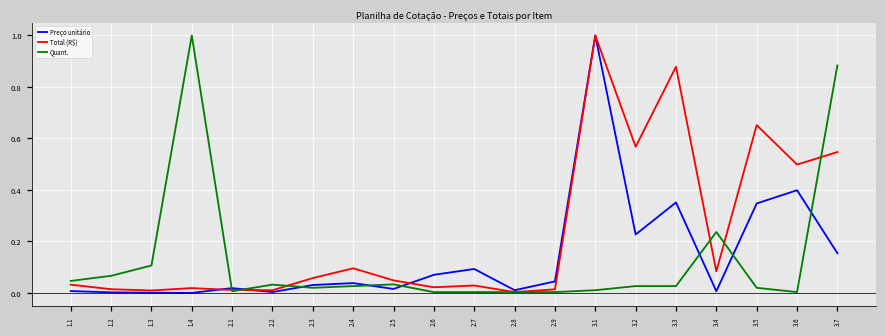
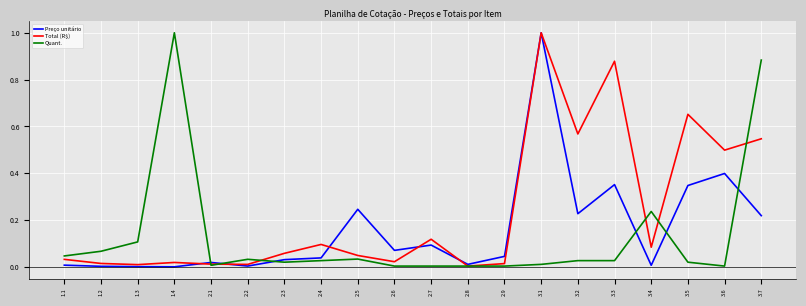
  {
    "Preço unitário": {
      "1.1": 0.01,
      "1.2": 0.00,
      "1.4": 0.00,
      "2.4": 0.04,
-     "2.5": 0.02,
+     "2.5": 0.25,
      "2.6": 0.07,
      "2.7": 0.09,
      "2.9": 0.04,
      "3.2": 0.23,
      "3.3": 0.35,
      "3.4": 0.01,
      "3.5": 0.35,
      "3.6": 0.40,
-     "3.7": 0.15
+     "3.7": 0.22
    },
    "Total (R$)": {
      "1.1": 0.03,
      "1.2": 0.01,
      "1.4": 0.02,
      "2.3": 0.06,
      "2.4": 0.10,
      "2.5": 0.05,
      "2.6": 0.02,
-     "2.7": 0.03,
+     "2.7": 0.12,
      "3.2": 0.57,
      "3.3": 0.88,
      "3.4": 0.08,
      "3.5": 0.65,
      "3.6": 0.50,
      "3.7": 0.55
    },
    "Quant.": {
      "1.1": 0.05,
      "1.2": 0.07,
      "1.3": 0.11,
      "1.4": 1.00,
      "2.2": 0.03,
      "2.4": 0.03,
      "2.5": 0.03,
      "2.6": 0.00,
      "2.7": 0.00,
      "3.1": 0.01,
      "3.2": 0.03,
      "3.3": 0.03,
      "3.4": 0.24,
      "3.5": 0.02,
      "3.6": 0.00,
      "3.7": 0.88
    }
  }
